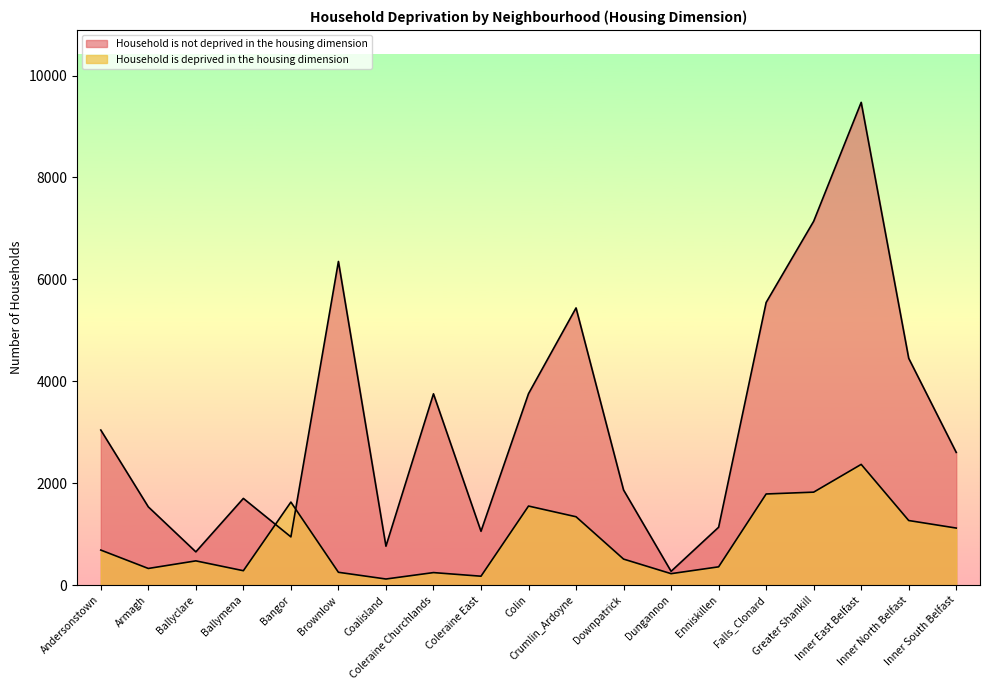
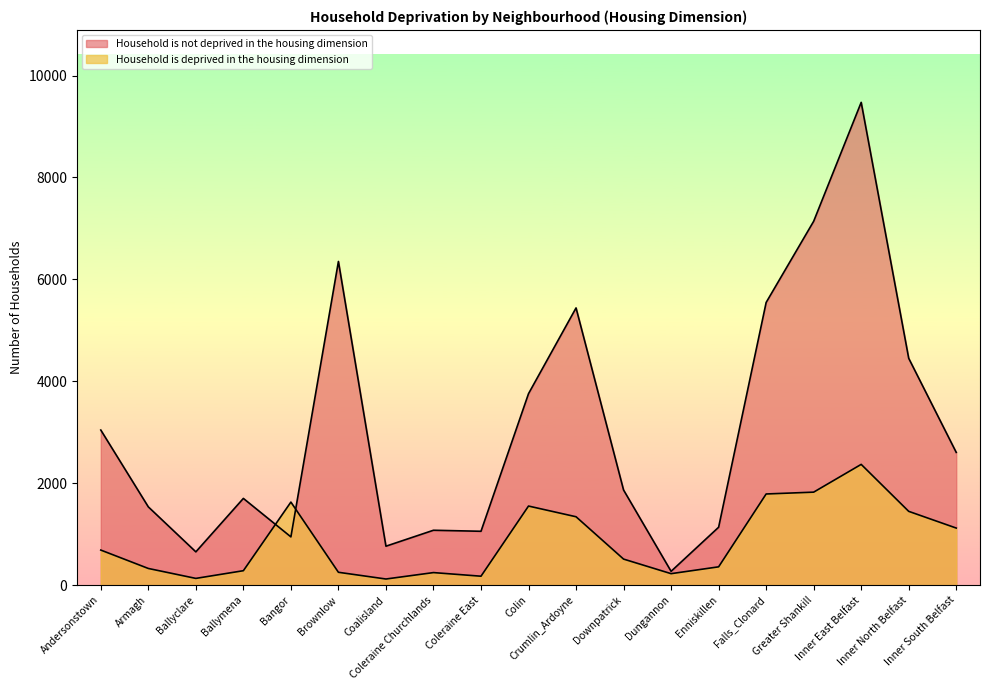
  {
    "Household is not deprived in the housing dimension": {
      "Andersonstown": 3000,
      "Armagh": 1500,
      "Ballyclare": 700,
      "Ballymena": 1700,
      "Bangor": 900,
      "Brownlow": 6400,
      "Coalisland": 800,
-     "Coleraine Churchlands": 3800,
+     "Coleraine Churchlands": 1100,
      "Coleraine East": 1100,
      "Colin": 3800,
      "Crumlin_Ardoyne": 5400,
      "Downpatrick": 1900,
      "Enniskillen": 1100,
      "Falls_Clonard": 5500,
      "Greater Shankill": 7100,
      "Inner East Belfast": 9500,
      "Inner North Belfast": 4500,
      "Inner South Belfast": 2600
    },
    "Household is deprived in the housing dimension": {
      "Andersonstown": 700,
      "Armagh": 300,
-     "Ballyclare": 500,
+     "Ballyclare": 100,
      "Ballymena": 300,
      "Bangor": 1600,
      "Brownlow": 300,
      "Coalisland": 100,
      "Coleraine Churchlands": 200,
      "Coleraine East": 200,
      "Colin": 1600,
      "Crumlin_Ardoyne": 1300,
      "Downpatrick": 500,
      "Enniskillen": 400,
      "Falls_Clonard": 1800,
      "Greater Shankill": 1800,
      "Inner East Belfast": 2400,
-     "Inner North Belfast": 1300,
+     "Inner North Belfast": 1400,
      "Inner South Belfast": 1100
    }
  }
